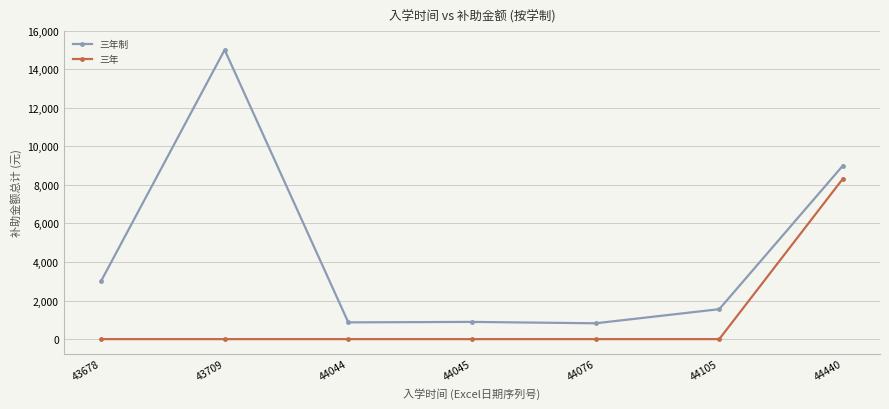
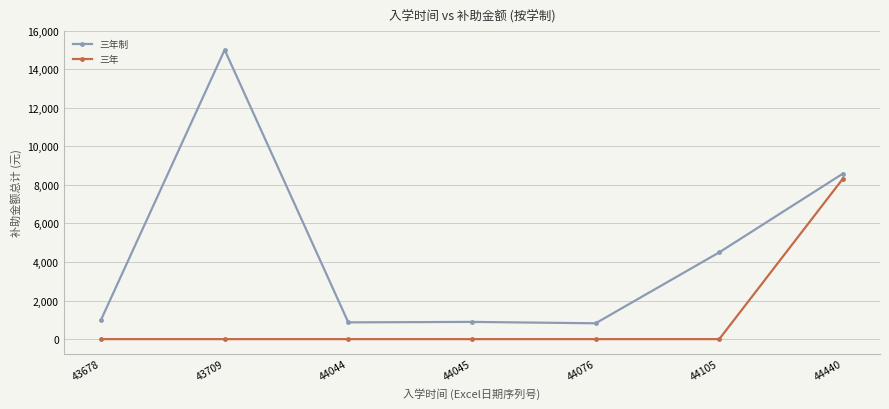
  {
    "三年制": {
-     "43678": "3,000",
+     "43678": "1,000",
      "43709": "15,000",
      "44044": "900",
      "44045": "900",
      "44076": "800",
-     "44105": "1,600",
-     "44440": "9,000"
+     "44105": "4,500",
+     "44440": "8,600"
    },
    "三年": {
      "43678": "0",
      "43709": "0",
      "44044": "0",
      "44045": "0",
      "44076": "0",
      "44105": "0",
      "44440": "8,300"
    }
  }
